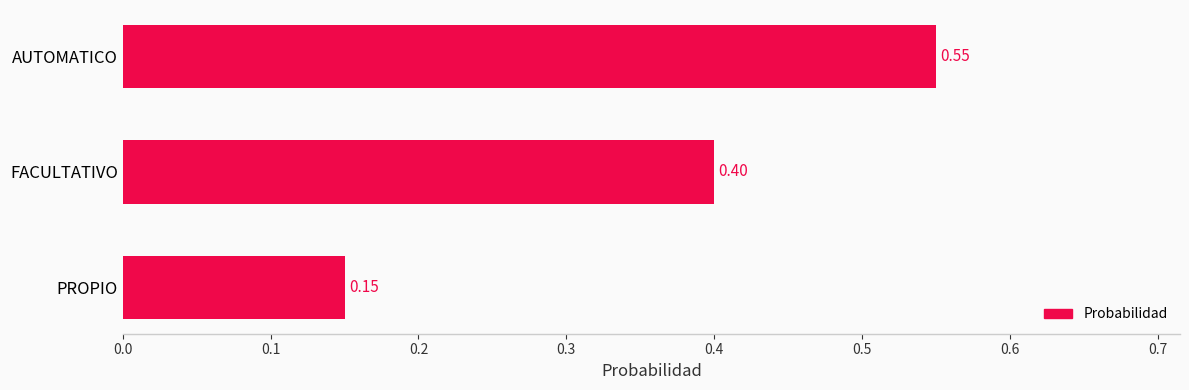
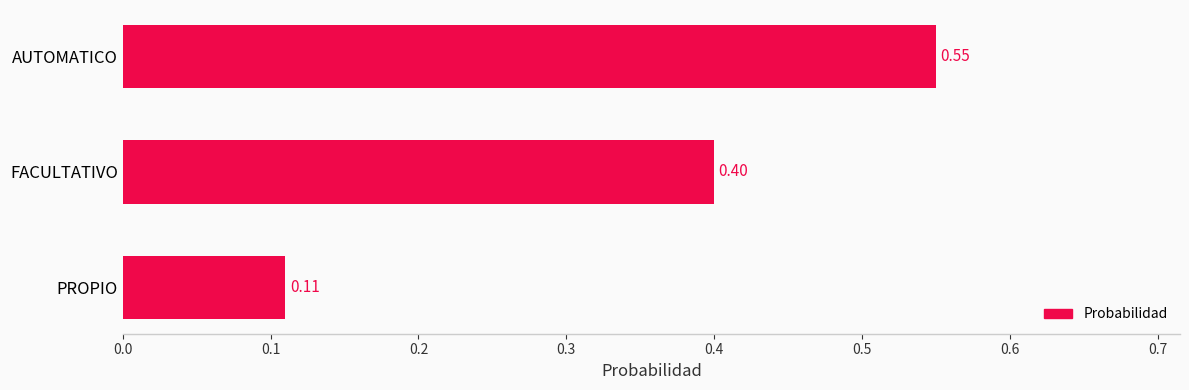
  {
    "AUTOMATICO": 0.55,
    "FACULTATIVO": 0.40,
-   "PROPIO": 0.15
+   "PROPIO": 0.11
  }
